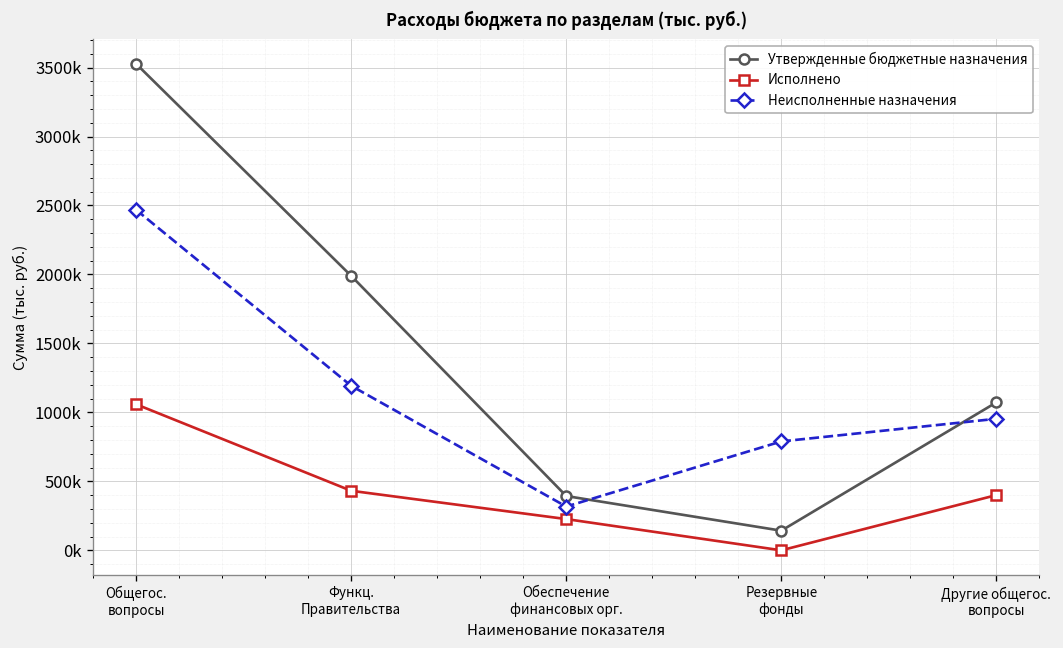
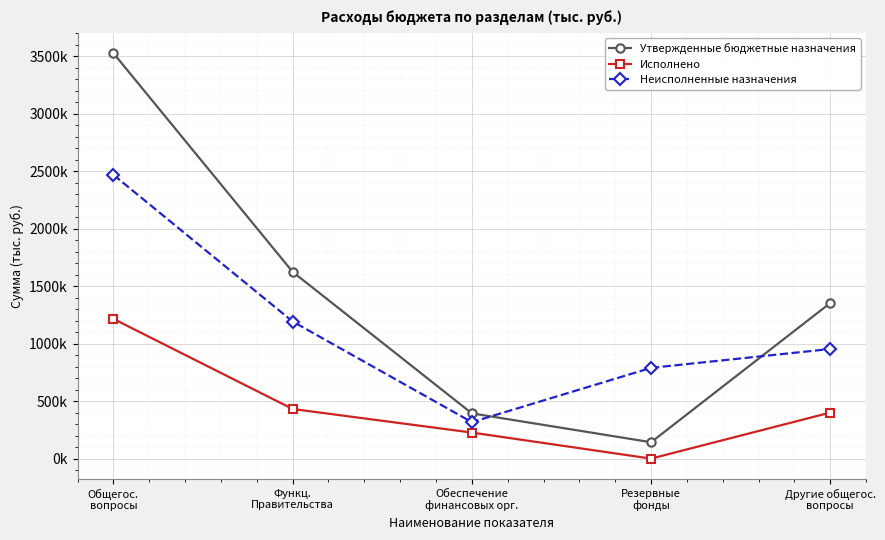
  {
    "Утвержденные бюджетные назначения": {
      "Общегос. вопросы": 3530000,
-     "Функц. Правительства": 1990000,
+     "Функц. Правительства": 1620000,
      "Обеспечение финансовых орг.": 390000,
      "Резервные фонды": 140000,
-     "Другие общегос. вопросы": 1070000
+     "Другие общегос. вопросы": 1350000
    },
    "Исполнено": {
-     "Общегос. вопросы": 1060000,
+     "Общегос. вопросы": 1220000,
      "Функц. Правительства": 430000,
      "Обеспечение финансовых орг.": 230000,
      "Резервные фонды": 0,
      "Другие общегос. вопросы": 400000
    },
    "Неисполненные назначения": {
      "Общегос. вопросы": 2470000,
      "Функц. Правительства": 1190000,
      "Обеспечение финансовых орг.": 320000,
      "Резервные фонды": 790000,
      "Другие общегос. вопросы": 950000
    }
  }
